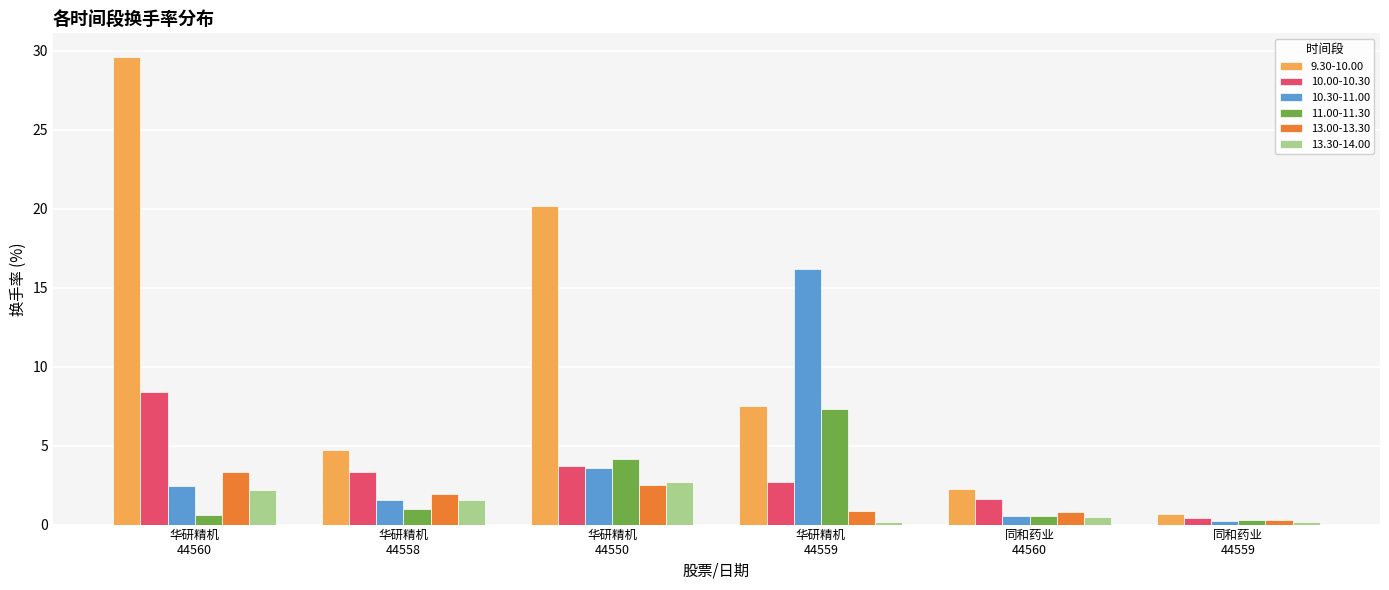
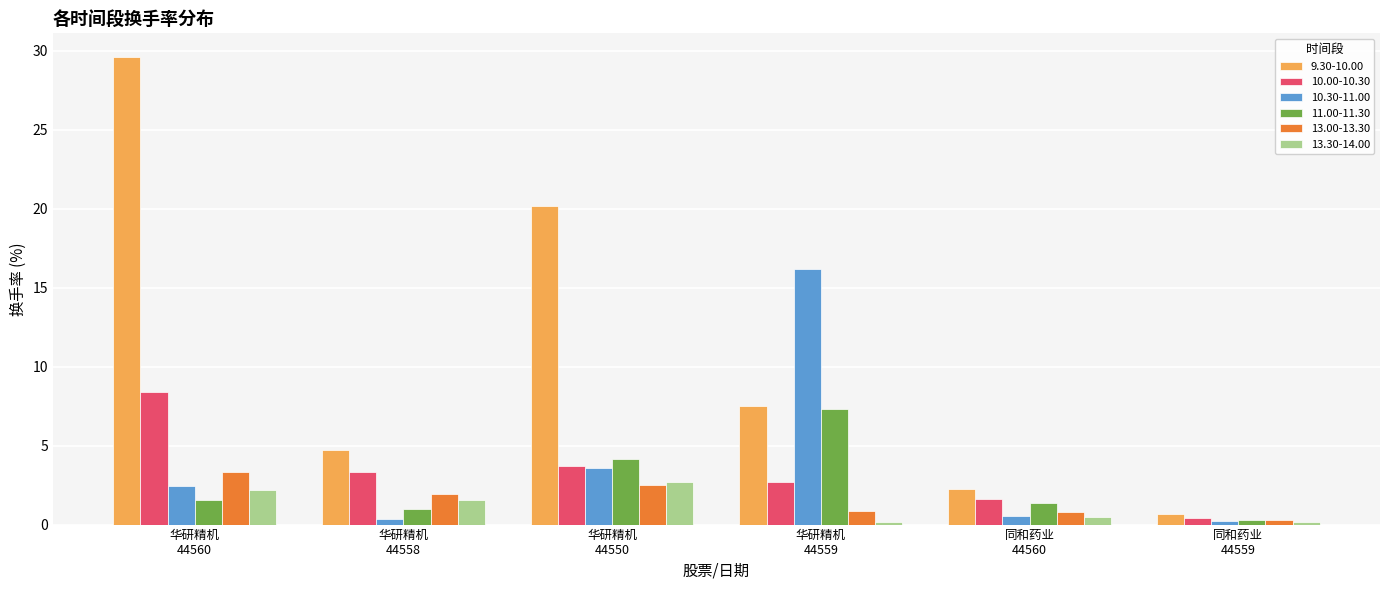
  {
    "10.00-10.30": {
      "华研精机 44560": 8.4,
      "华研精机 44558": 3.4,
      "华研精机 44550": 3.7,
      "华研精机 44559": 2.7,
      "同和药业 44560": 1.6,
      "同和药业 44559": 0.4
    },
    "10.30-11.00": {
      "华研精机 44560": 2.5,
-     "华研精机 44558": 1.5,
+     "华研精机 44558": 0.4,
      "华研精机 44550": 3.6,
      "华研精机 44559": 16.2,
      "同和药业 44560": 0.5,
      "同和药业 44559": 0.2
    },
    "11.00-11.30": {
-     "华研精机 44560": 0.6,
+     "华研精机 44560": 1.5,
      "华研精机 44558": 1.0,
      "华研精机 44550": 4.1,
      "华研精机 44559": 7.3,
-     "同和药业 44560": 0.6,
+     "同和药业 44560": 1.4,
      "同和药业 44559": 0.3
    },
    "13.30-14.00": {
      "华研精机 44560": 2.2,
      "华研精机 44558": 1.6,
      "华研精机 44550": 2.7,
      "华研精机 44559": 0.2,
      "同和药业 44560": 0.5,
      "同和药业 44559": 0.2
    }
  }
